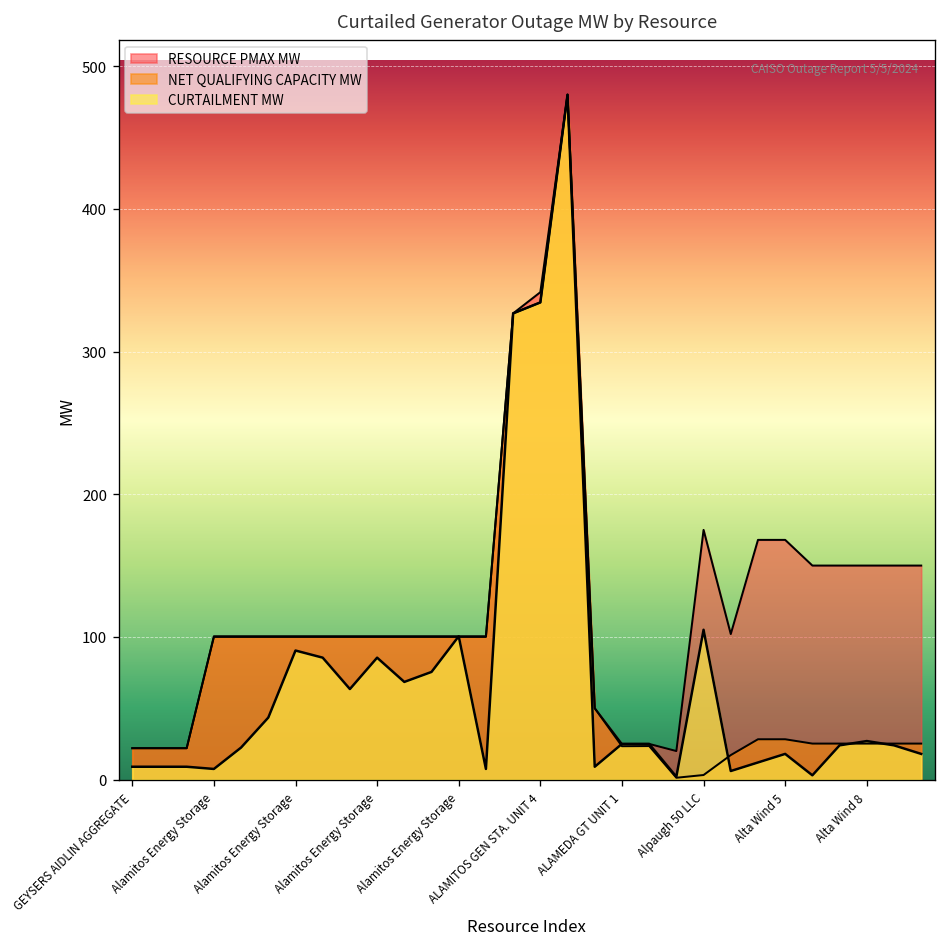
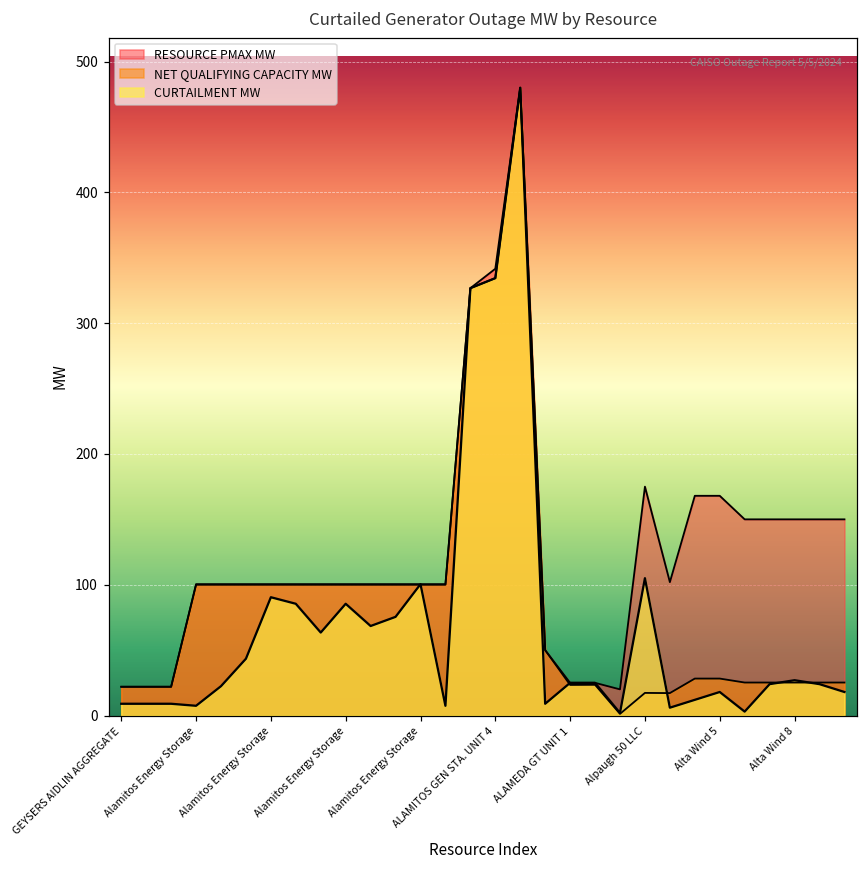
  {
    "RESOURCE PMAX MW": {
      "ALAMITOS GEN STA. UNIT 4": 342,
      "Alpaugh 50 LLC": 175
    },
    "NET QUALIFYING CAPACITY MW": {
-     "Alpaugh 50 LLC": 3
+     "Alpaugh 50 LLC": 17
    },
    "CURTAILMENT MW": {
      "Alpaugh 50 LLC": 105
    }
  }
